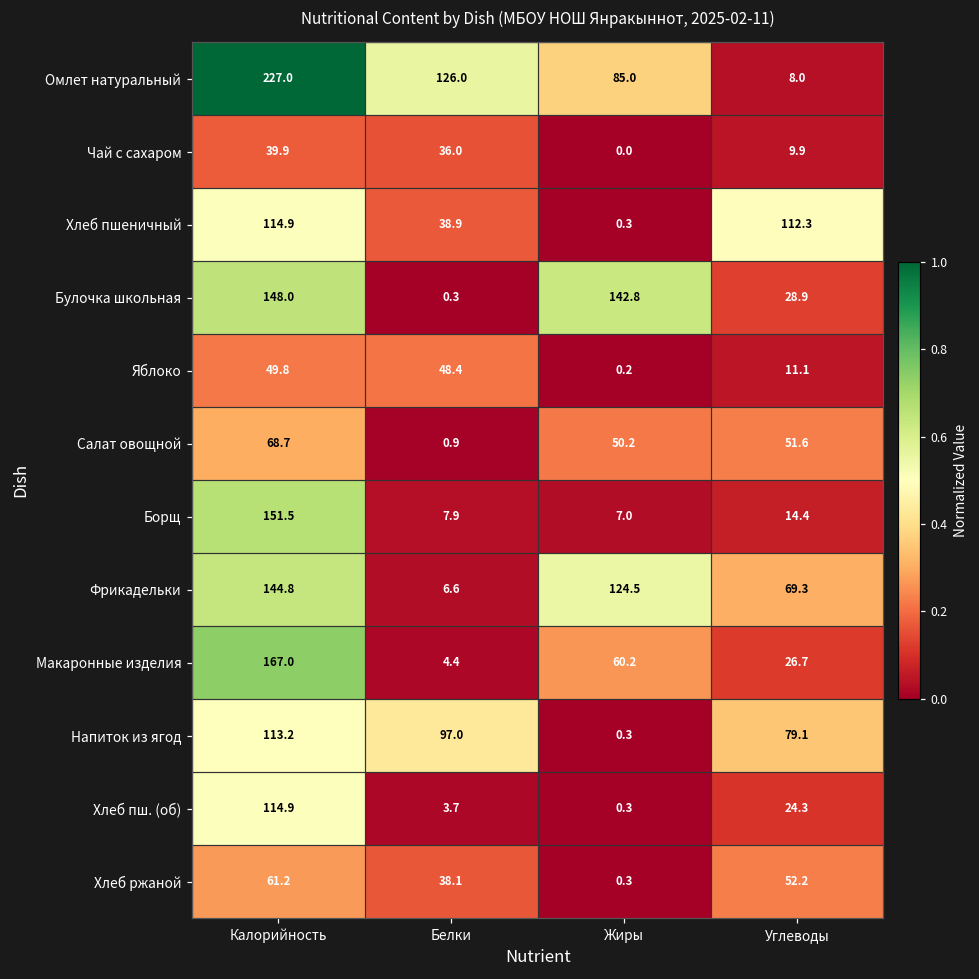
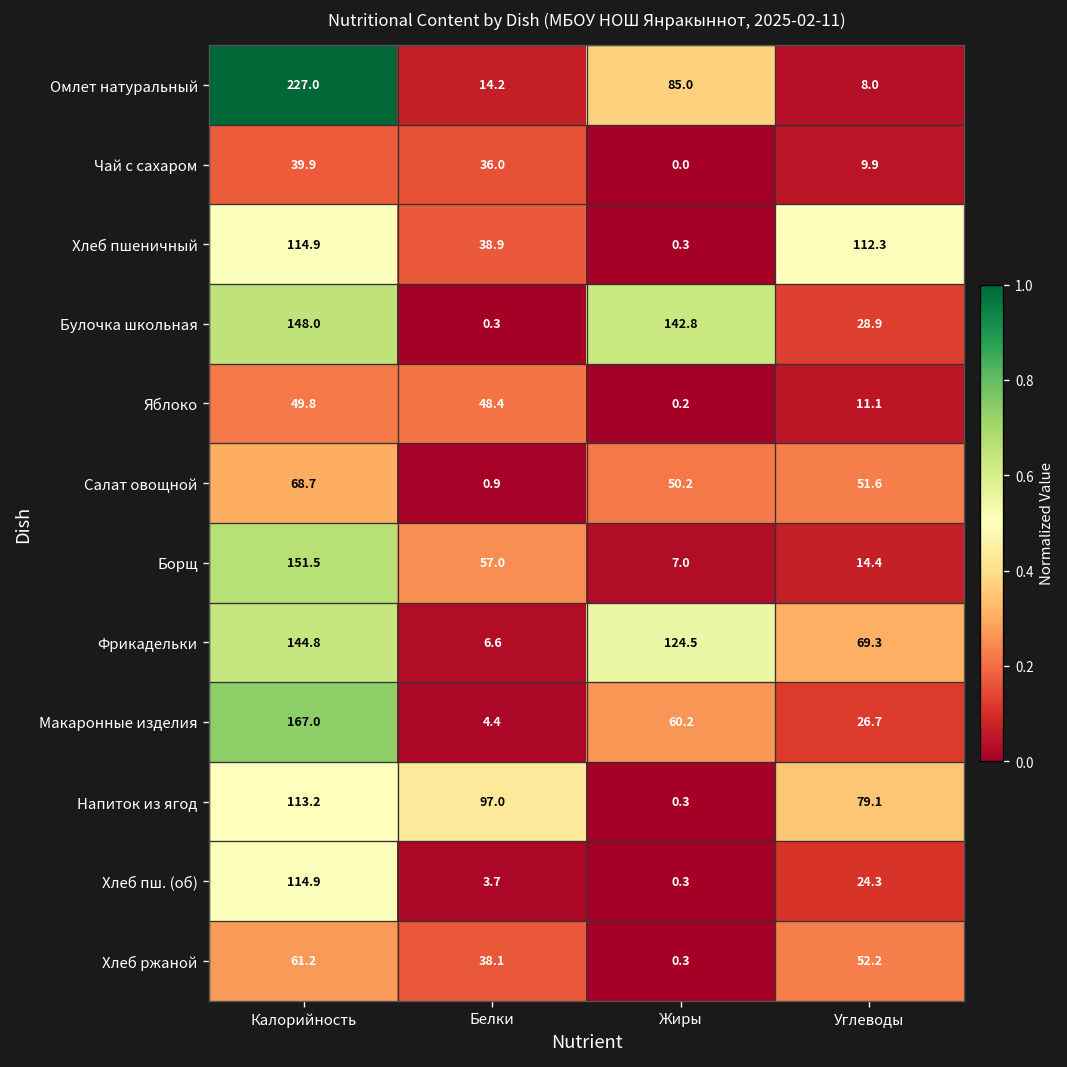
  {
    "Омлет натуральный": {
      "Калорийность": 227.0,
-     "Белки": 126.0,
+     "Белки": 14.2,
      "Жиры": 85.0,
      "Углеводы": 8.0
    },
    "Чай с сахаром": {
      "Калорийность": 39.9,
      "Белки": 36.0,
      "Жиры": 0.0,
      "Углеводы": 9.9
    },
    "Хлеб пшеничный": {
      "Калорийность": 114.9,
      "Белки": 38.9,
      "Жиры": 0.3,
      "Углеводы": 112.3
    },
    "Булочка школьная": {
      "Калорийность": 148.0,
      "Белки": 0.3,
      "Жиры": 142.8,
      "Углеводы": 28.9
    },
    "Яблоко": {
      "Калорийность": 49.8,
      "Белки": 48.4,
      "Жиры": 0.2,
      "Углеводы": 11.1
    },
    "Салат овощной": {
      "Калорийность": 68.7,
      "Белки": 0.9,
      "Жиры": 50.2,
      "Углеводы": 51.6
    },
    "Борщ": {
      "Калорийность": 151.5,
-     "Белки": 7.9,
+     "Белки": 57.0,
      "Жиры": 7.0,
      "Углеводы": 14.4
    },
    "Фрикадельки": {
      "Калорийность": 144.8,
      "Белки": 6.6,
      "Жиры": 124.5,
      "Углеводы": 69.3
    },
    "Макаронные изделия": {
      "Калорийность": 167.0,
      "Белки": 4.4,
      "Жиры": 60.2,
      "Углеводы": 26.7
    },
    "Напиток из ягод": {
      "Калорийность": 113.2,
      "Белки": 97.0,
      "Жиры": 0.3,
      "Углеводы": 79.1
    },
    "Хлеб пш. (об)": {
      "Калорийность": 114.9,
      "Белки": 3.7,
      "Жиры": 0.3,
      "Углеводы": 24.3
    },
    "Хлеб ржаной": {
      "Калорийность": 61.2,
      "Белки": 38.1,
      "Жиры": 0.3,
      "Углеводы": 52.2
    }
  }
